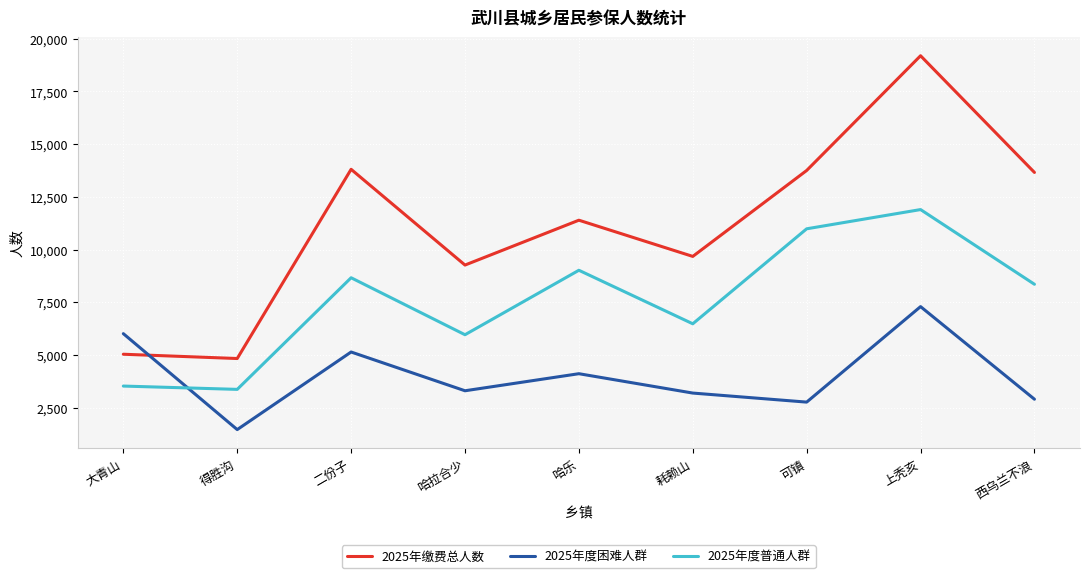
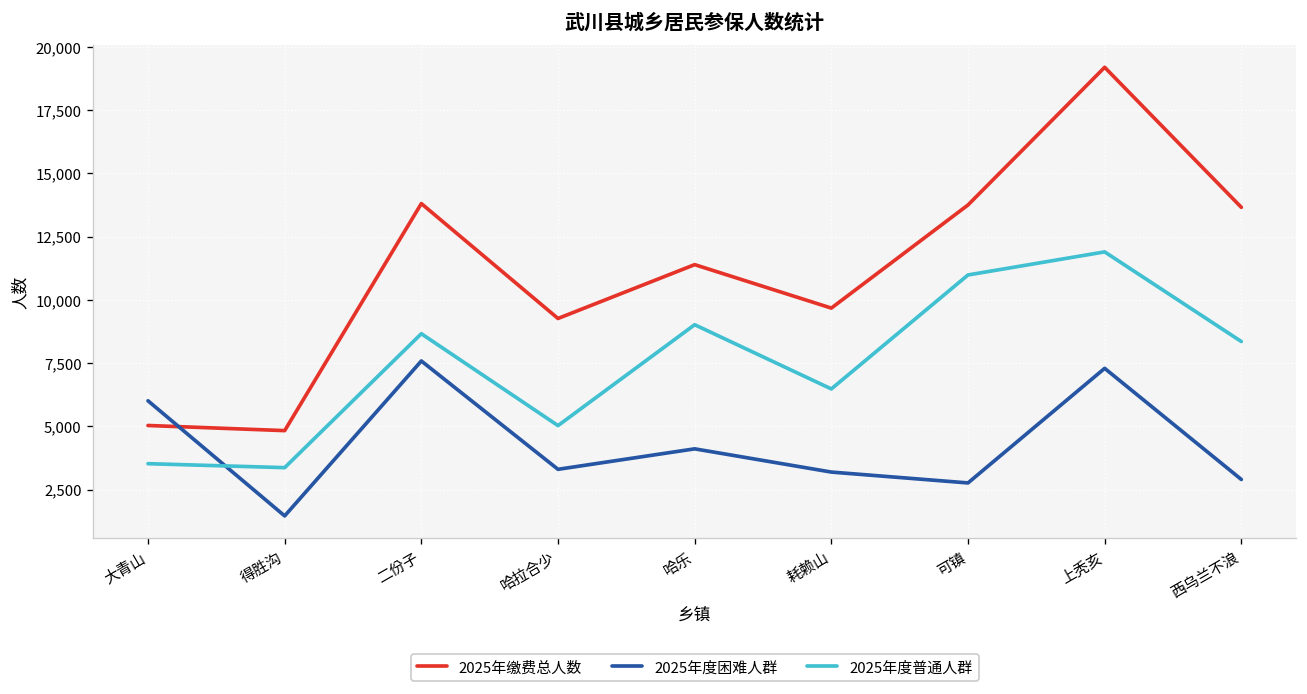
  {
    "2025年缴费总人数": {
      "大青山": "5,000",
      "得胜沟": "4,800",
      "二份子": "13,800",
      "哈拉合少": "9,300",
      "哈乐": "11,400",
      "耗赖山": "9,700",
      "可镇": "13,800",
      "上秃亥": "19,200",
      "西乌兰不浪": "13,700"
    },
    "2025年度困难人群": {
      "大青山": "6,000",
      "得胜沟": "1,500",
-     "二份子": "5,100",
+     "二份子": "7,600",
      "哈拉合少": "3,300",
      "哈乐": "4,100",
      "耗赖山": "3,200",
      "可镇": "2,800",
      "上秃亥": "7,300",
      "西乌兰不浪": "2,900"
    },
    "2025年度普通人群": {
      "大青山": "3,500",
      "得胜沟": "3,400",
      "二份子": "8,700",
-     "哈拉合少": "6,000",
+     "哈拉合少": "5,000",
      "哈乐": "9,000",
      "耗赖山": "6,500",
      "可镇": "11,000",
      "上秃亥": "11,900",
      "西乌兰不浪": "8,400"
    }
  }
